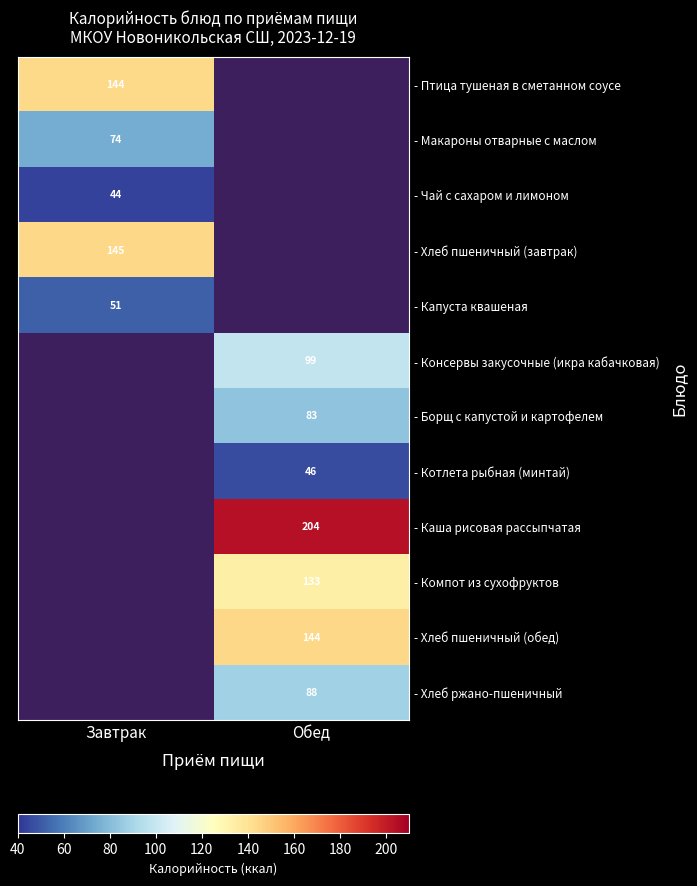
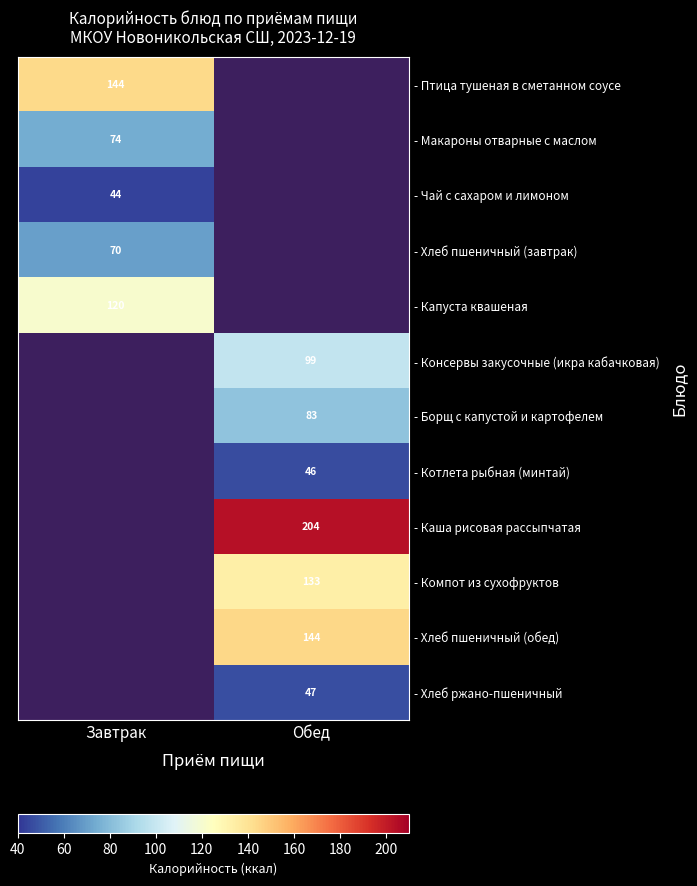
  {
    "- Птица тушеная в сметанном соусе": {
      "Завтрак": 144
    },
    "- Макароны отварные с маслом": {
      "Завтрак": 74
    },
    "- Чай с сахаром и лимоном": {
      "Завтрак": 44
    },
    "- Хлеб пшеничный (завтрак)": {
-     "Завтрак": 145
+     "Завтрак": 70
    },
    "- Капуста квашеная": {
-     "Завтрак": 51
+     "Завтрак": 120
    },
    "- Консервы закусочные (икра кабачковая)": {
      "Обед": 99
    },
    "- Борщ с капустой и картофелем": {
      "Обед": 83
    },
    "- Котлета рыбная (минтай)": {
      "Обед": 46
    },
    "- Каша рисовая рассыпчатая": {
      "Обед": 204
    },
    "- Компот из сухофруктов": {
      "Обед": 133
    },
    "- Хлеб пшеничный (обед)": {
      "Обед": 144
    },
    "- Хлеб ржано-пшеничный": {
-     "Обед": 88
+     "Обед": 47
    }
  }
